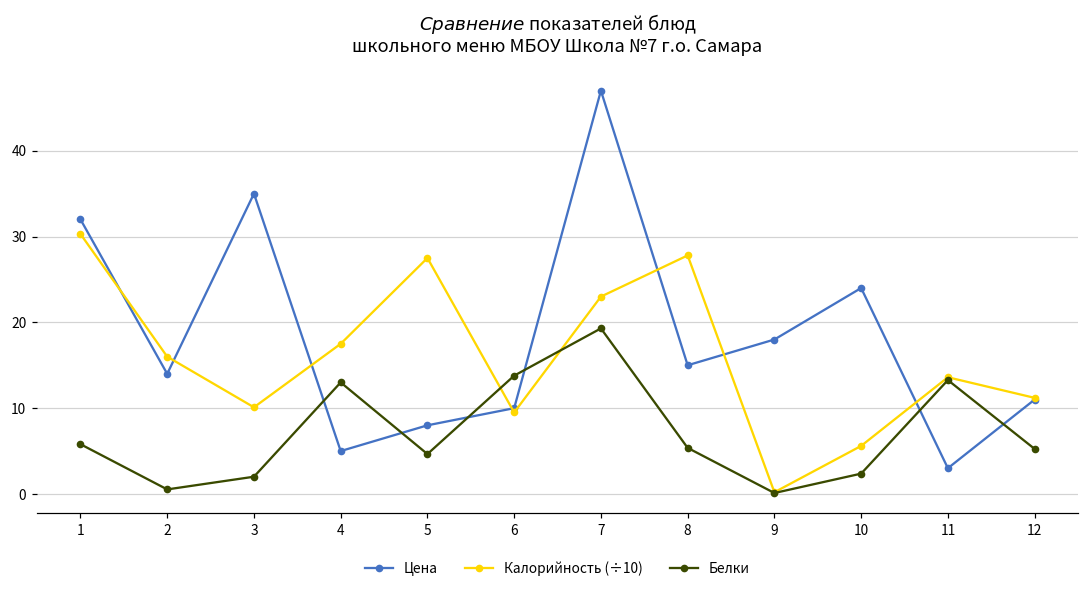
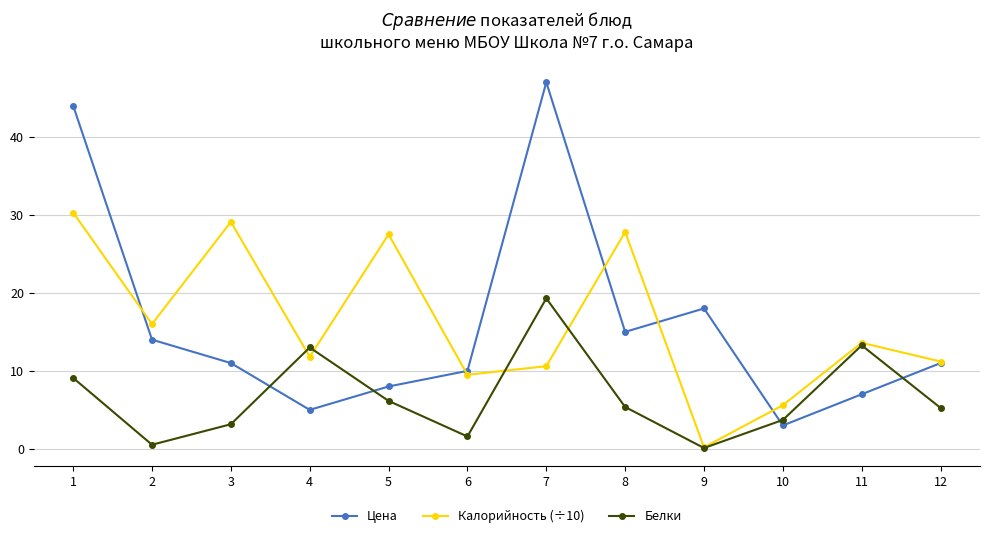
  {
    "Цена": {
-     "1": 32,
+     "1": 44,
      "2": 14,
-     "3": 35,
+     "3": 11,
      "4": 5,
      "5": 8,
      "6": 10,
      "7": 47,
      "8": 15,
      "9": 18,
-     "10": 24,
-     "11": 3
+     "10": 3,
+     "11": 7
    },
    "Калорийность (÷10)": {
      "1": 30,
      "2": 16,
-     "3": 10,
-     "4": 18,
+     "3": 29,
+     "4": 12,
      "5": 28,
      "6": 10,
-     "7": 23,
+     "7": 11,
      "8": 28,
      "10": 6,
      "11": 14
    },
    "Белки": {
-     "1": 6,
+     "1": 9,
      "2": 1,
-     "3": 2,
+     "3": 3,
      "4": 13,
-     "5": 5,
-     "6": 14,
+     "5": 6,
+     "6": 2,
      "7": 19,
      "8": 5,
-     "10": 2,
+     "10": 4,
      "11": 13,
      "12": 5
    }
  }
